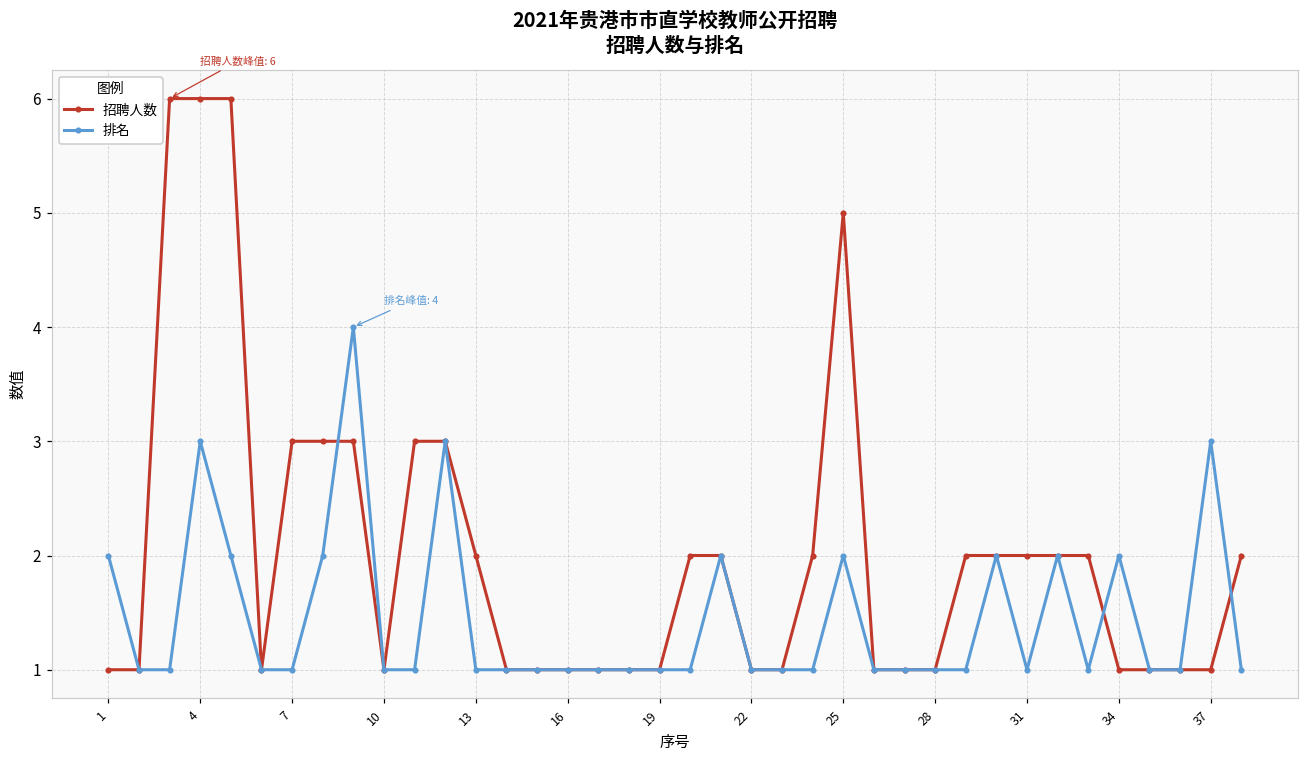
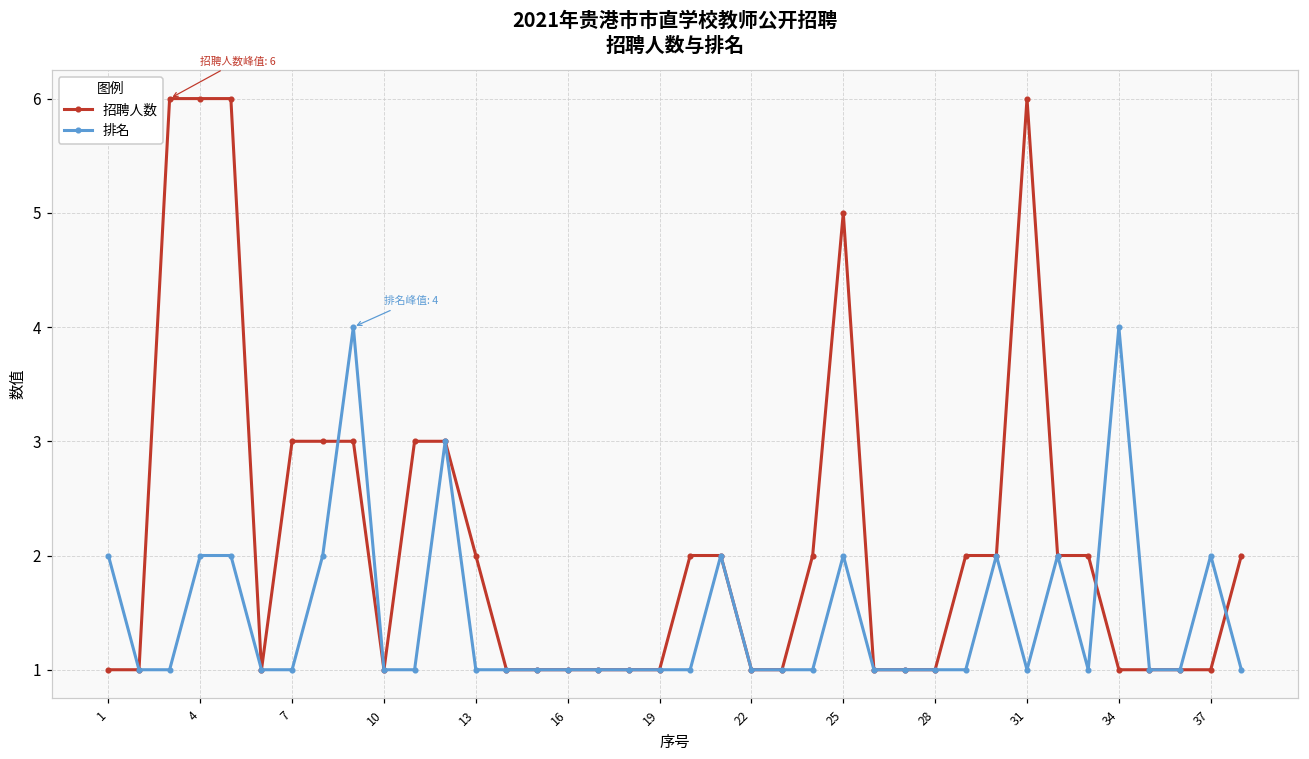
  {
    "招聘人数": {
      "1": 1,
      "7": 3,
      "13": 2,
      "25": 5,
-     "31": 2,
+     "31": 6,
      "34": 1,
      "37": 1
    },
    "排名": {
      "1": 2,
-     "4": 3,
+     "4": 2,
      "7": 1,
      "13": 1,
      "25": 2,
      "31": 1,
-     "34": 2,
-     "37": 3
+     "34": 4,
+     "37": 2
    }
  }
